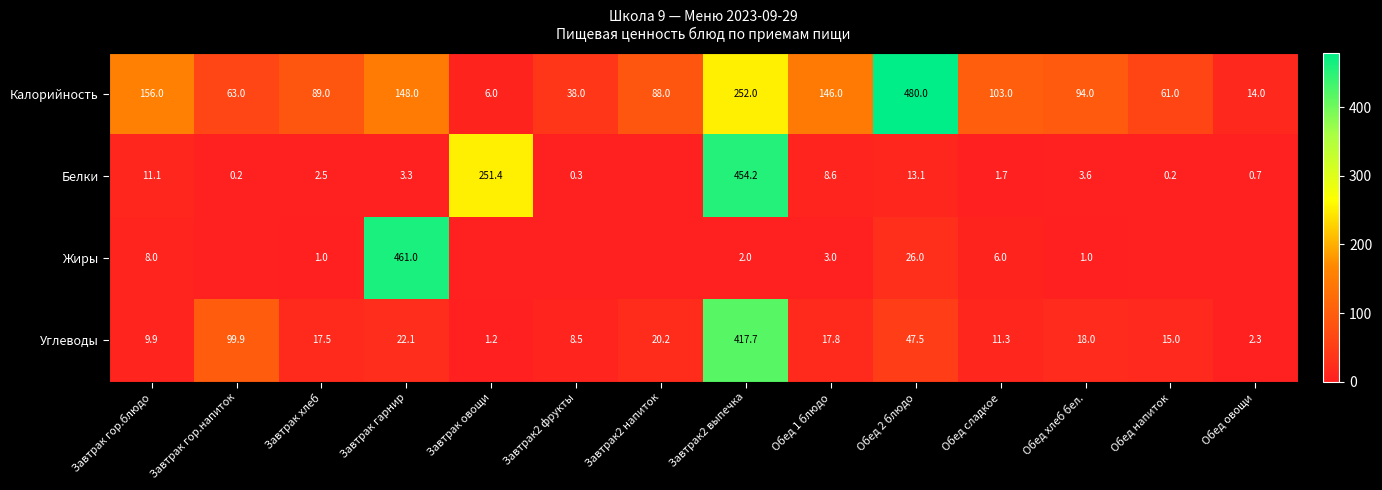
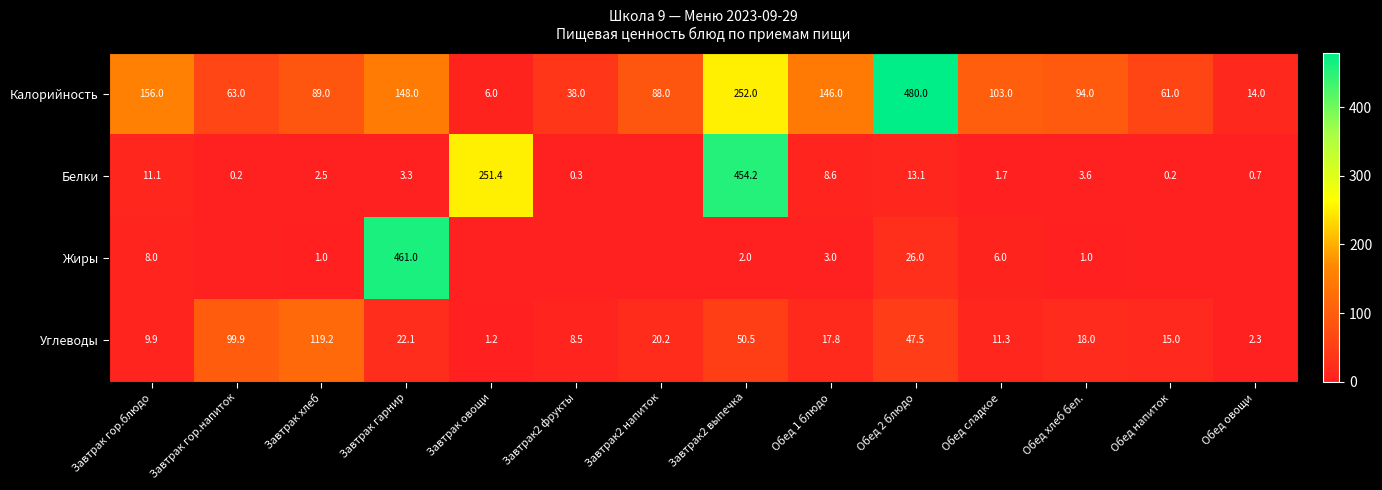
  {
    "Калорийность": {
      "Завтрак гор.блюдо": 156.0,
      "Завтрак гор.напиток": 63.0,
      "Завтрак хлеб": 89.0,
      "Завтрак гарнир": 148.0,
      "Завтрак овощи": 6.0,
      "Завтрак2 фрукты": 38.0,
      "Завтрак2 напиток": 88.0,
      "Завтрак2 выпечка": 252.0,
      "Обед 1 блюдо": 146.0,
      "Обед 2 блюдо": 480.0,
      "Обед сладкое": 103.0,
      "Обед хлеб бел.": 94.0,
      "Обед напиток": 61.0,
      "Обед овощи": 14.0
    },
    "Белки": {
      "Завтрак гор.блюдо": 11.1,
      "Завтрак гор.напиток": 0.2,
      "Завтрак хлеб": 2.5,
      "Завтрак гарнир": 3.3,
      "Завтрак овощи": 251.4,
      "Завтрак2 фрукты": 0.3,
      "Завтрак2 выпечка": 454.2,
      "Обед 1 блюдо": 8.6,
      "Обед 2 блюдо": 13.1,
      "Обед сладкое": 1.7,
      "Обед хлеб бел.": 3.6,
      "Обед напиток": 0.2,
      "Обед овощи": 0.7
    },
    "Жиры": {
      "Завтрак гор.блюдо": 8.0,
      "Завтрак хлеб": 1.0,
      "Завтрак гарнир": 461.0,
      "Завтрак2 выпечка": 2.0,
      "Обед 1 блюдо": 3.0,
      "Обед 2 блюдо": 26.0,
      "Обед сладкое": 6.0,
      "Обед хлеб бел.": 1.0
    },
    "Углеводы": {
      "Завтрак гор.блюдо": 9.9,
      "Завтрак гор.напиток": 99.9,
-     "Завтрак хлеб": 17.5,
+     "Завтрак хлеб": 119.2,
      "Завтрак гарнир": 22.1,
      "Завтрак овощи": 1.2,
      "Завтрак2 фрукты": 8.5,
      "Завтрак2 напиток": 20.2,
-     "Завтрак2 выпечка": 417.7,
+     "Завтрак2 выпечка": 50.5,
      "Обед 1 блюдо": 17.8,
      "Обед 2 блюдо": 47.5,
      "Обед сладкое": 11.3,
      "Обед хлеб бел.": 18.0,
      "Обед напиток": 15.0,
      "Обед овощи": 2.3
    }
  }
